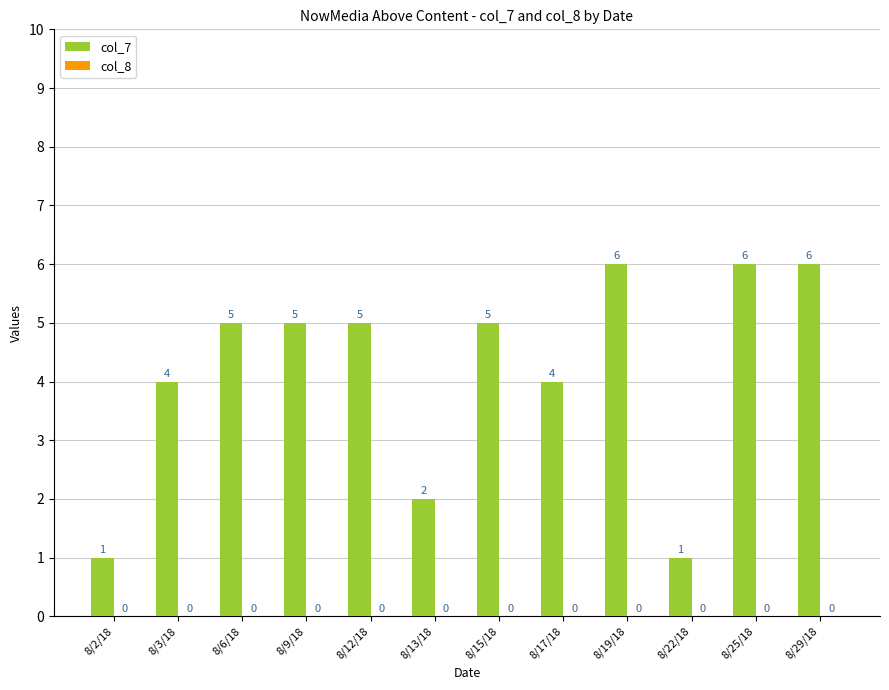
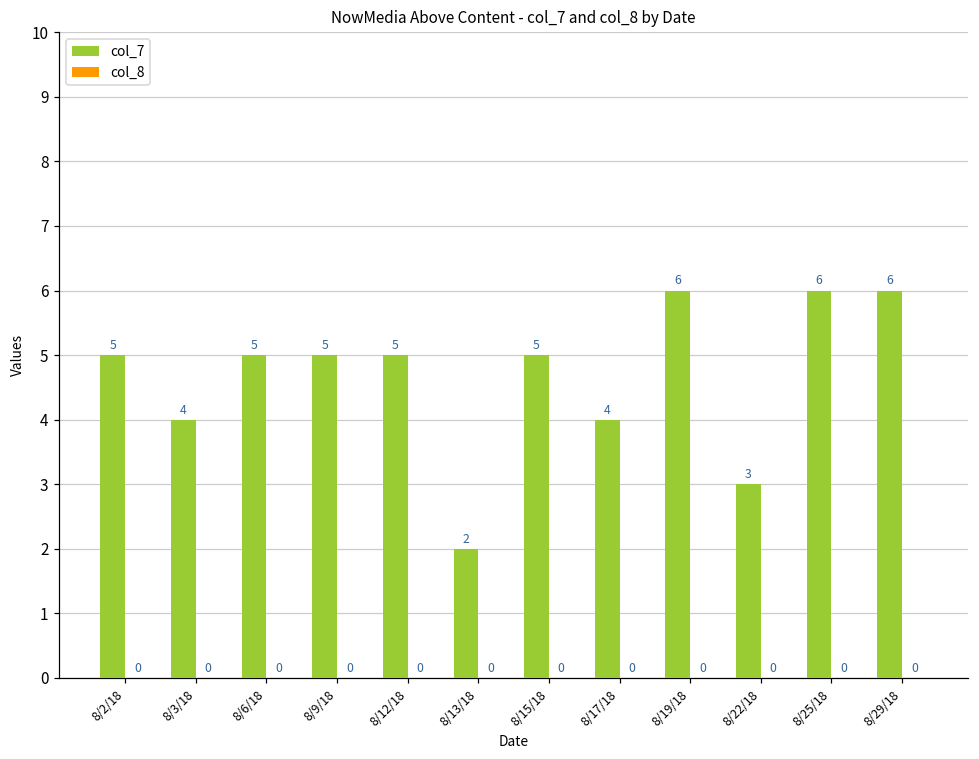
  {
    "col_7": {
-     "8/2/18": 1,
+     "8/2/18": 5,
      "8/3/18": 4,
      "8/6/18": 5,
      "8/9/18": 5,
      "8/12/18": 5,
      "8/13/18": 2,
      "8/15/18": 5,
      "8/17/18": 4,
      "8/19/18": 6,
-     "8/22/18": 1,
+     "8/22/18": 3,
      "8/25/18": 6,
      "8/29/18": 6
    },
    "col_8": {
      "8/2/18": 0,
      "8/3/18": 0,
      "8/6/18": 0,
      "8/9/18": 0,
      "8/12/18": 0,
      "8/13/18": 0,
      "8/15/18": 0,
      "8/17/18": 0,
      "8/19/18": 0,
      "8/22/18": 0,
      "8/25/18": 0,
      "8/29/18": 0
    }
  }
